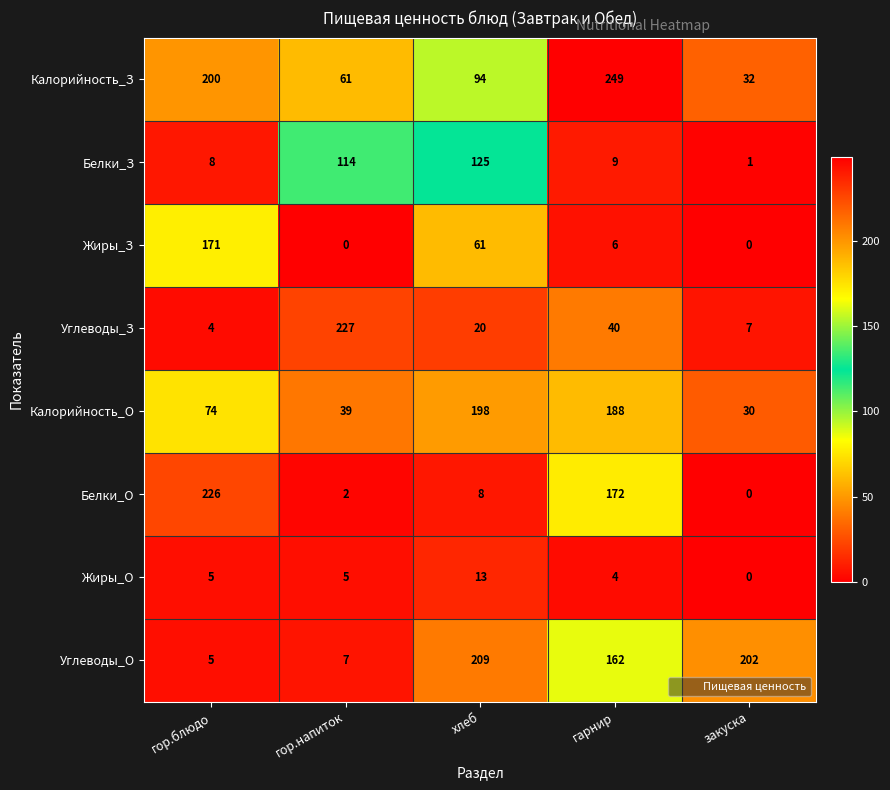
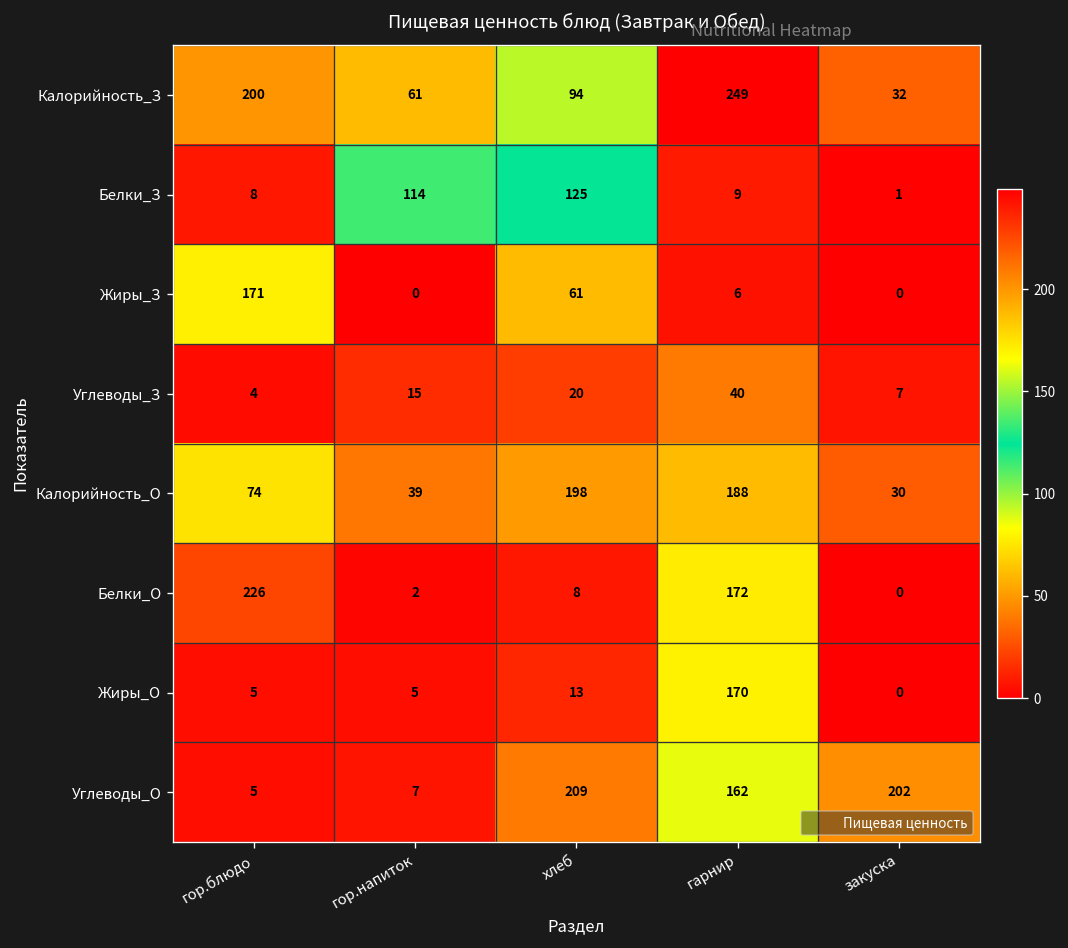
  {
    "Калорийность_З": {
      "гор.блюдо": 200,
      "гор.напиток": 61,
      "хлеб": 94,
      "гарнир": 249,
      "закуска": 32
    },
    "Белки_З": {
      "гор.блюдо": 8,
      "гор.напиток": 114,
      "хлеб": 125,
      "гарнир": 9,
      "закуска": 1
    },
    "Жиры_З": {
      "гор.блюдо": 171,
      "гор.напиток": 0,
      "хлеб": 61,
      "гарнир": 6,
      "закуска": 0
    },
    "Углеводы_З": {
      "гор.блюдо": 4,
-     "гор.напиток": 227,
+     "гор.напиток": 15,
      "хлеб": 20,
      "гарнир": 40,
      "закуска": 7
    },
    "Калорийность_О": {
      "гор.блюдо": 74,
      "гор.напиток": 39,
      "хлеб": 198,
      "гарнир": 188,
      "закуска": 30
    },
    "Белки_О": {
      "гор.блюдо": 226,
      "гор.напиток": 2,
      "хлеб": 8,
      "гарнир": 172,
      "закуска": 0
    },
    "Жиры_О": {
      "гор.блюдо": 5,
      "гор.напиток": 5,
      "хлеб": 13,
-     "гарнир": 4,
+     "гарнир": 170,
      "закуска": 0
    },
    "Углеводы_О": {
      "гор.блюдо": 5,
      "гор.напиток": 7,
      "хлеб": 209,
      "гарнир": 162,
      "закуска": 202
    }
  }
